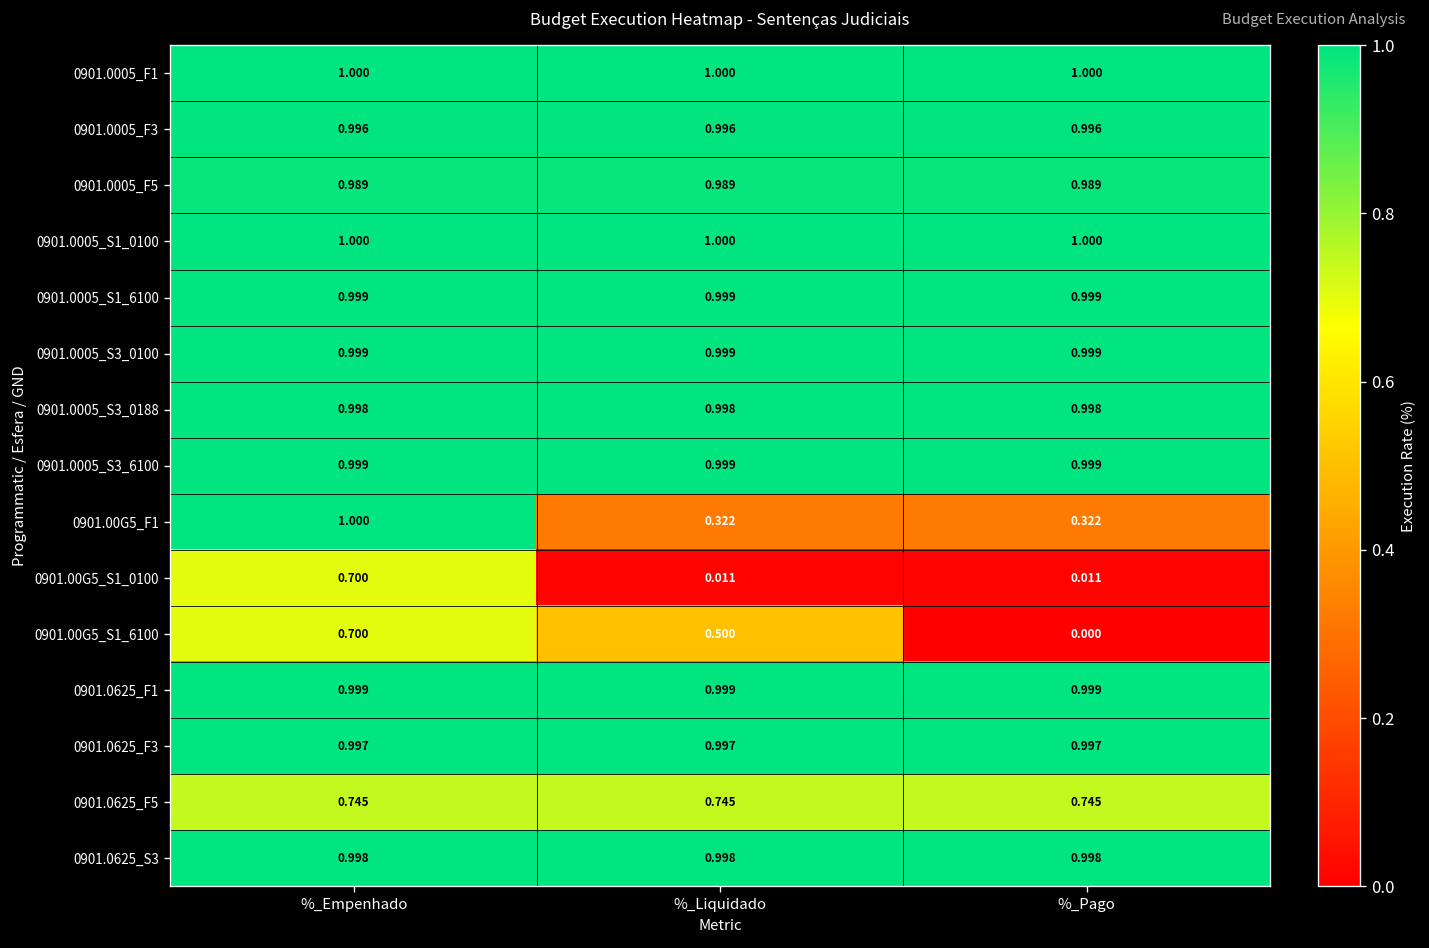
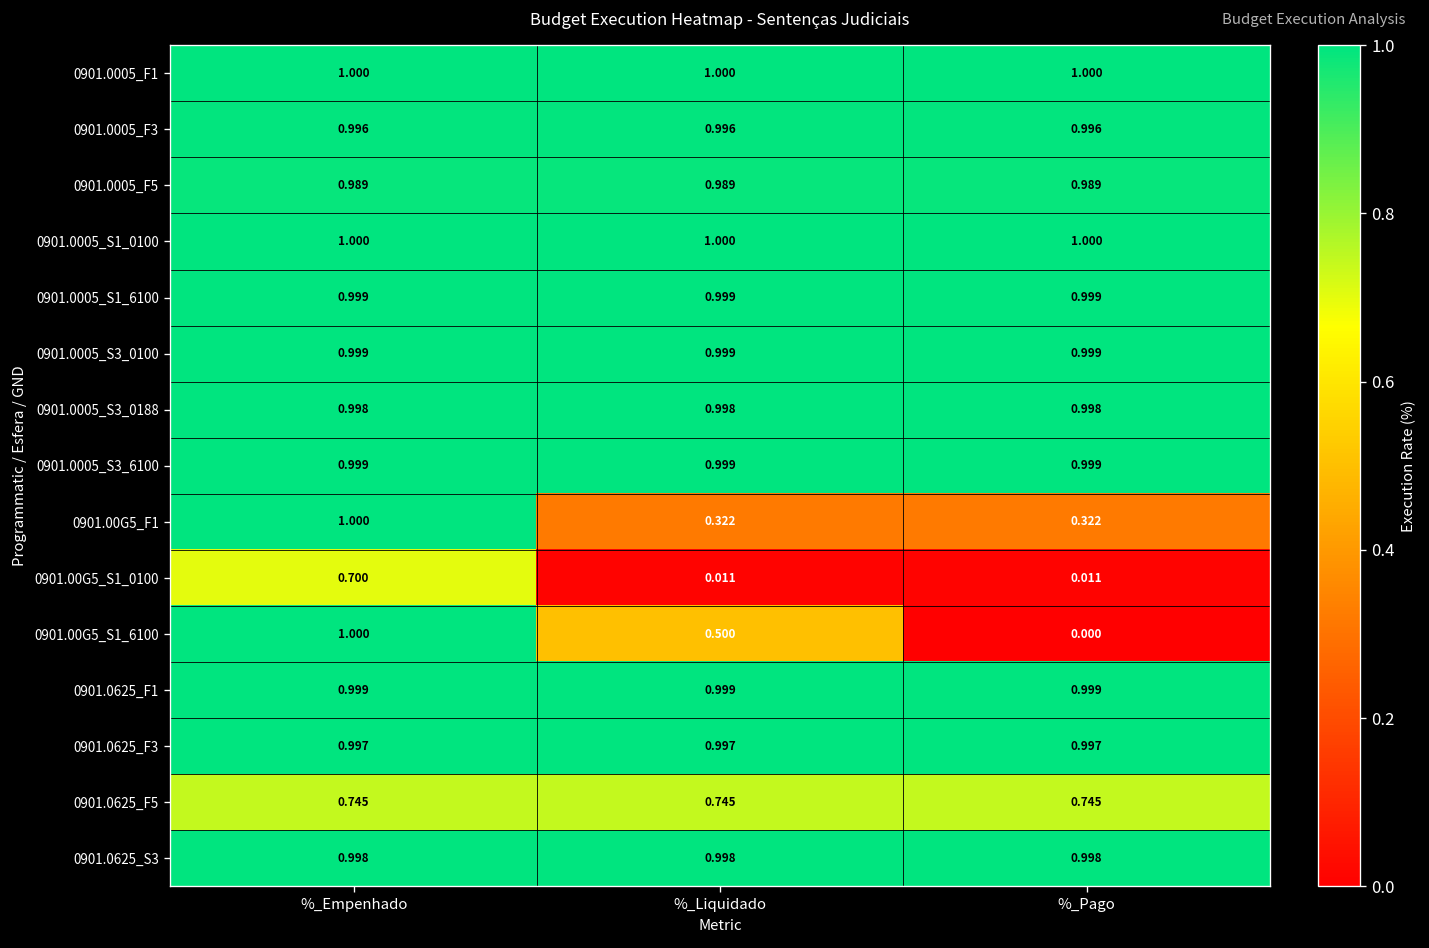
  {
    "0901.0005_F1": {
      "%_Empenhado": 1.000,
      "%_Liquidado": 1.000,
      "%_Pago": 1.000
    },
    "0901.0005_F3": {
      "%_Empenhado": 0.996,
      "%_Liquidado": 0.996,
      "%_Pago": 0.996
    },
    "0901.0005_F5": {
      "%_Empenhado": 0.989,
      "%_Liquidado": 0.989,
      "%_Pago": 0.989
    },
    "0901.0005_S1_0100": {
      "%_Empenhado": 1.000,
      "%_Liquidado": 1.000,
      "%_Pago": 1.000
    },
    "0901.0005_S1_6100": {
      "%_Empenhado": 0.999,
      "%_Liquidado": 0.999,
      "%_Pago": 0.999
    },
    "0901.0005_S3_0100": {
      "%_Empenhado": 0.999,
      "%_Liquidado": 0.999,
      "%_Pago": 0.999
    },
    "0901.0005_S3_0188": {
      "%_Empenhado": 0.998,
      "%_Liquidado": 0.998,
      "%_Pago": 0.998
    },
    "0901.0005_S3_6100": {
      "%_Empenhado": 0.999,
      "%_Liquidado": 0.999,
      "%_Pago": 0.999
    },
    "0901.00G5_F1": {
      "%_Empenhado": 1.000,
      "%_Liquidado": 0.322,
      "%_Pago": 0.322
    },
    "0901.00G5_S1_0100": {
      "%_Empenhado": 0.700,
      "%_Liquidado": 0.011,
      "%_Pago": 0.011
    },
    "0901.00G5_S1_6100": {
-     "%_Empenhado": 0.700,
+     "%_Empenhado": 1.000,
      "%_Liquidado": 0.500,
      "%_Pago": 0.000
    },
    "0901.0625_F1": {
      "%_Empenhado": 0.999,
      "%_Liquidado": 0.999,
      "%_Pago": 0.999
    },
    "0901.0625_F3": {
      "%_Empenhado": 0.997,
      "%_Liquidado": 0.997,
      "%_Pago": 0.997
    },
    "0901.0625_F5": {
      "%_Empenhado": 0.745,
      "%_Liquidado": 0.745,
      "%_Pago": 0.745
    },
    "0901.0625_S3": {
      "%_Empenhado": 0.998,
      "%_Liquidado": 0.998,
      "%_Pago": 0.998
    }
  }
